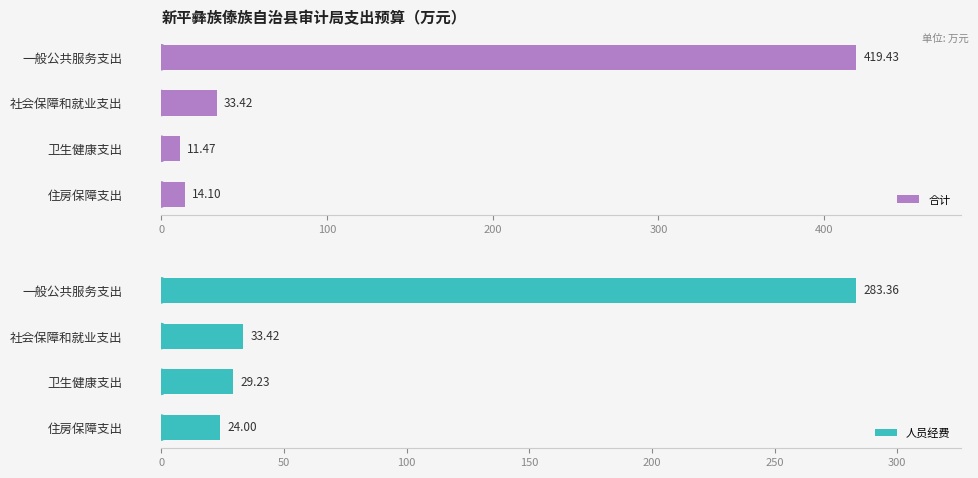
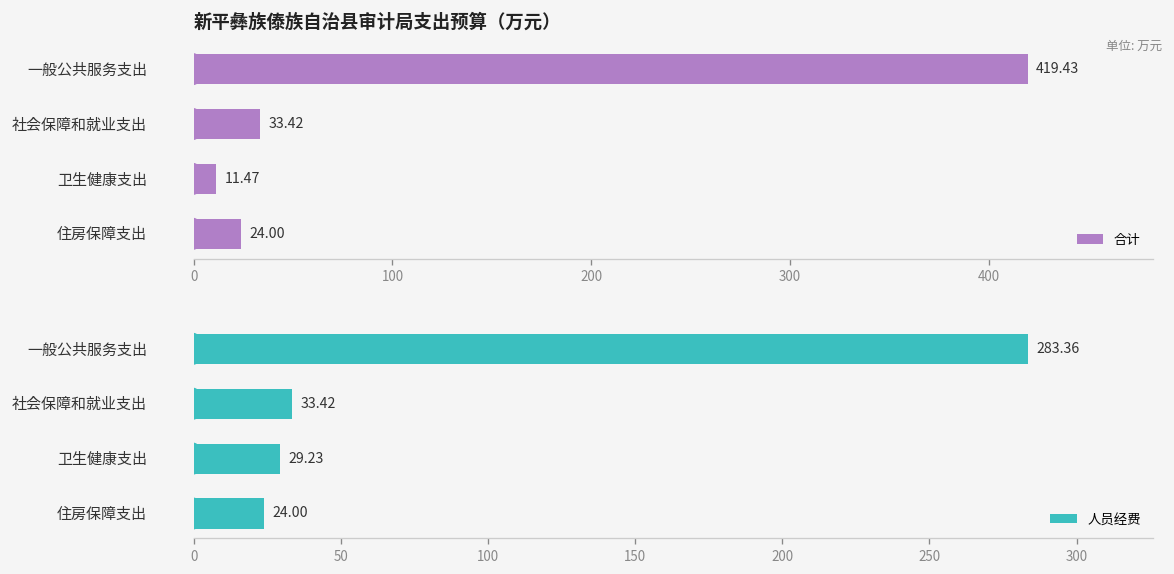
  {
    "新平彝族傣族自治县审计局支出预算（万元）": {
      "一般公共服务支出": 419.43,
      "社会保障和就业支出": 33.42,
      "卫生健康支出": 11.47,
-     "住房保障支出": 14.10
+     "住房保障支出": 24.00
    }
  }
